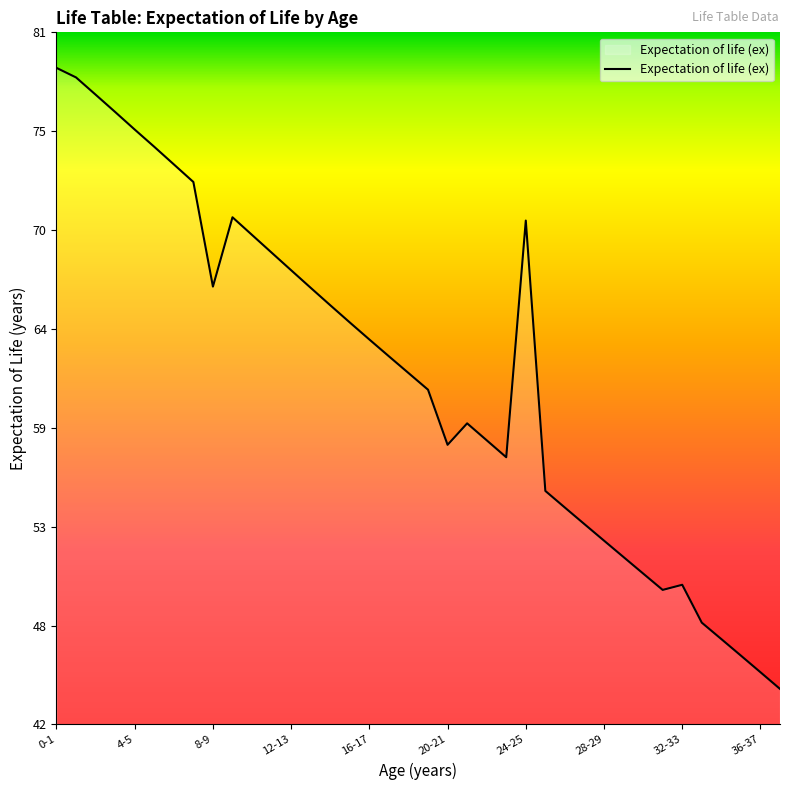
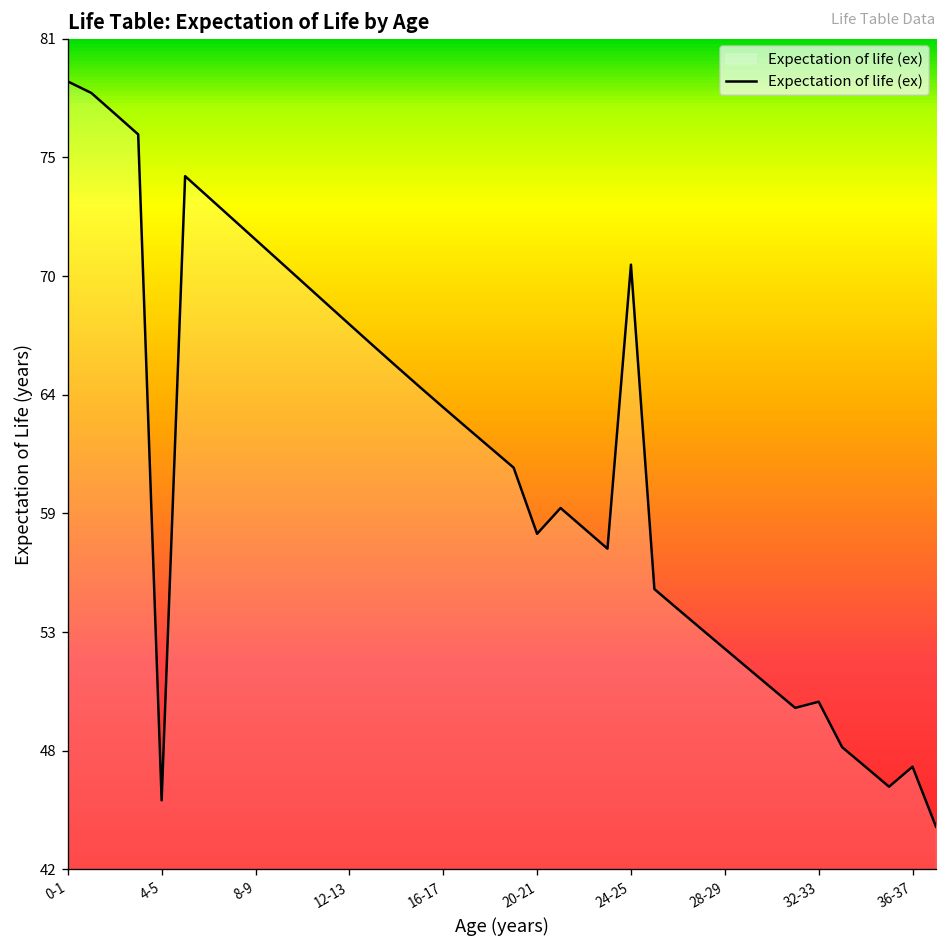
  {
    "0-1": 78.9,
-   "4-5": 75.4,
-   "8-9": 66.6,
+   "4-5": 45.2,
+   "8-9": 71.5,
    "12-13": 67.5,
    "16-17": 63.6,
    "20-21": 57.7,
    "24-25": 70.3,
    "28-29": 52.3,
    "32-33": 49.8,
-   "36-37": 44.9
+   "36-37": 46.8
  }
